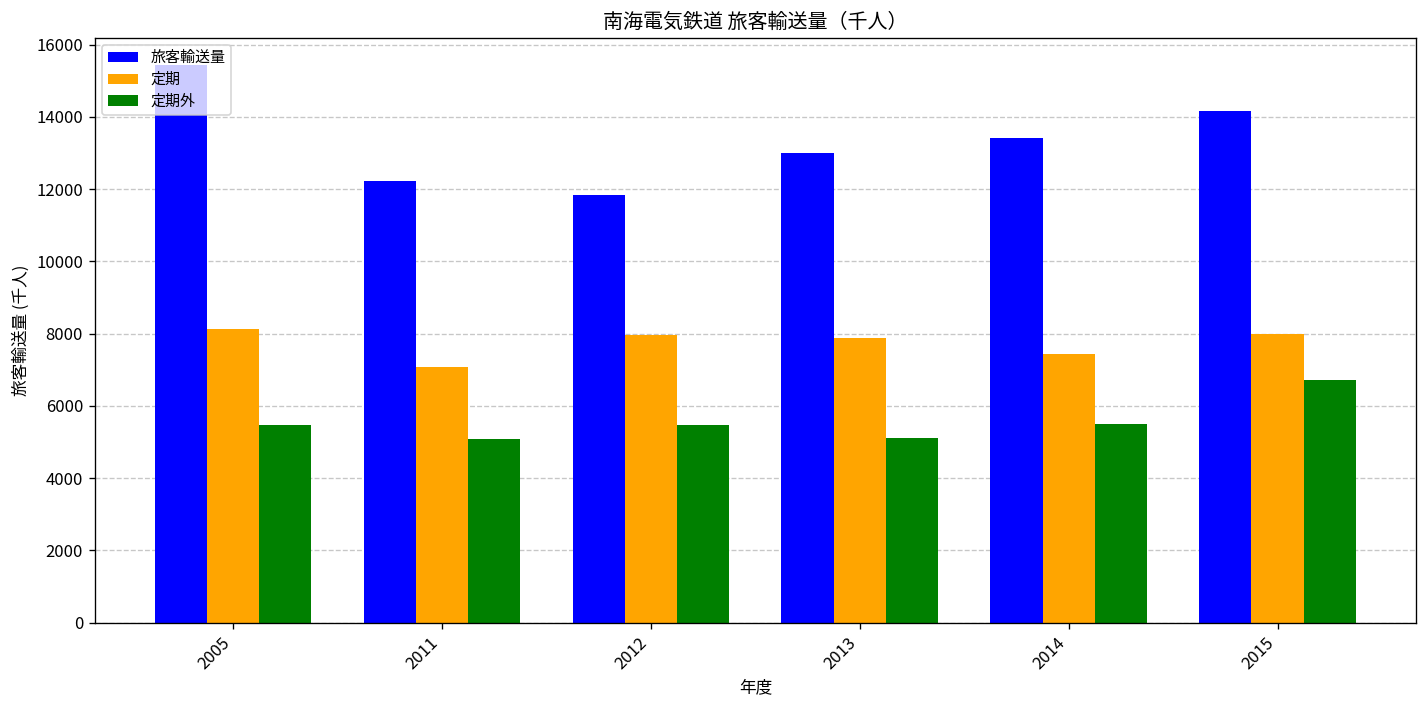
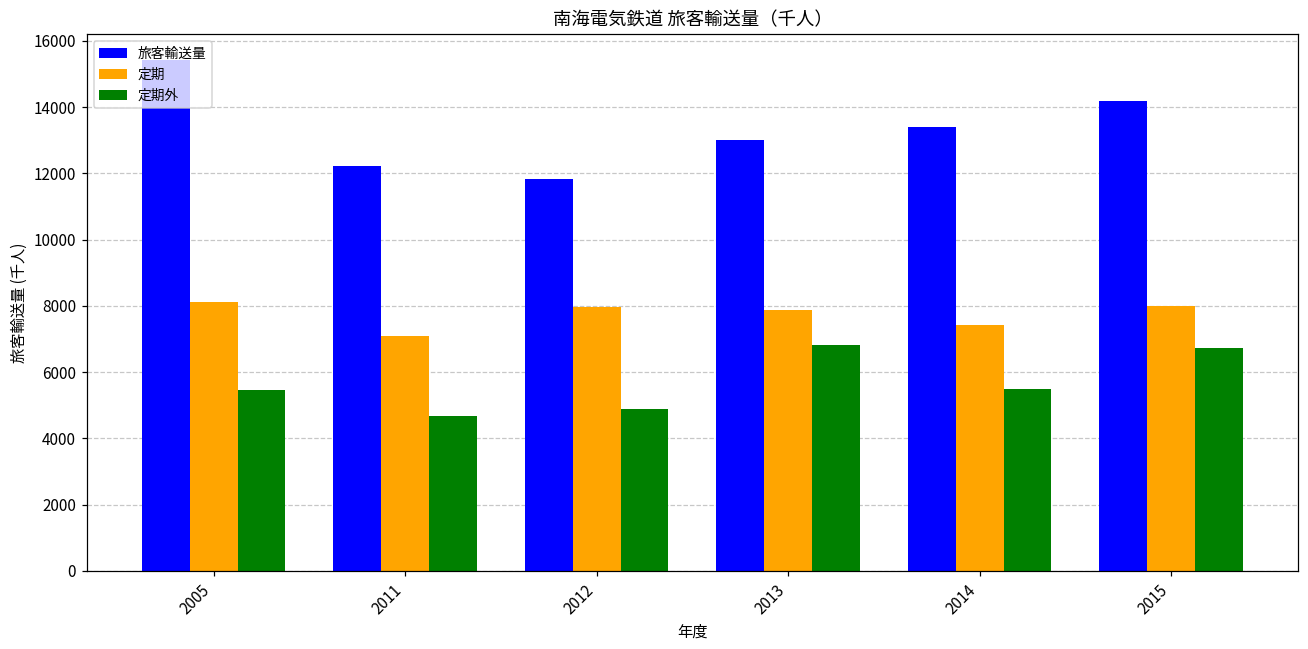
  {
    "旅客輸送量": {
      "2011": 12200,
      "2012": 11800,
      "2013": 13000,
      "2014": 13400,
      "2015": 14200
    },
    "定期": {
      "2005": 8100,
      "2011": 7100,
      "2012": 8000,
      "2013": 7900,
      "2014": 7400,
      "2015": 8000
    },
    "定期外": {
      "2005": 5500,
-     "2011": 5100,
-     "2012": 5500,
-     "2013": 5100,
+     "2011": 4700,
+     "2012": 4900,
+     "2013": 6800,
      "2014": 5500,
      "2015": 6700
    }
  }
